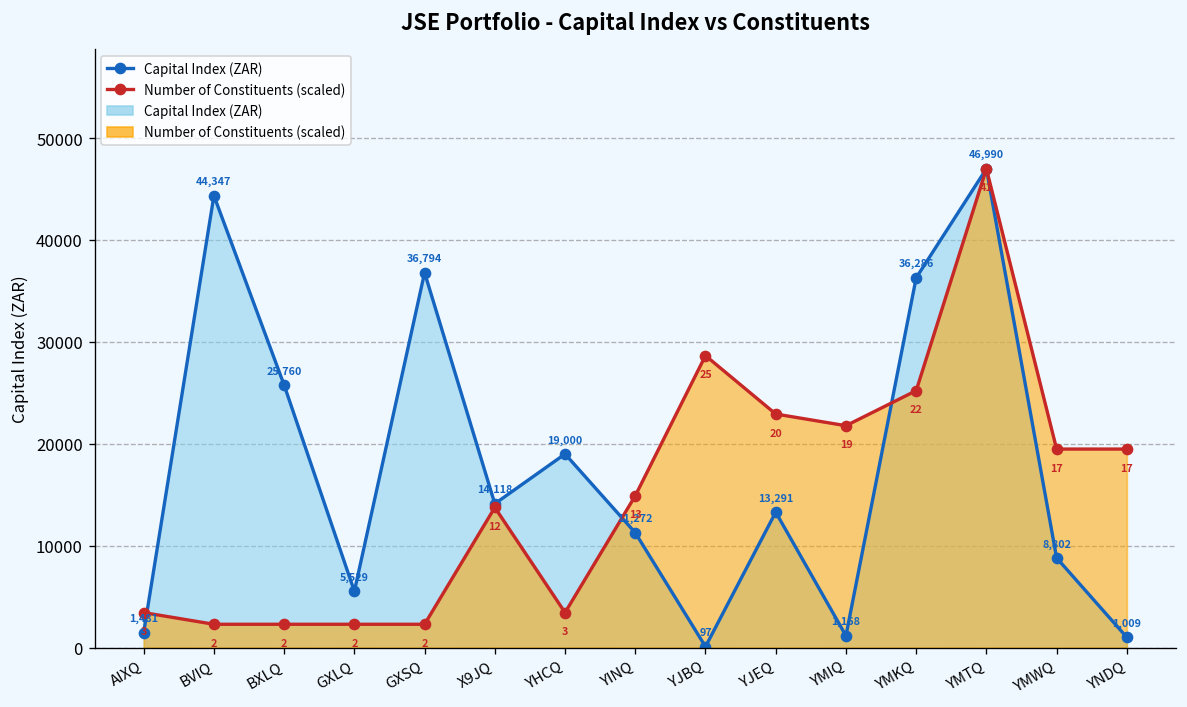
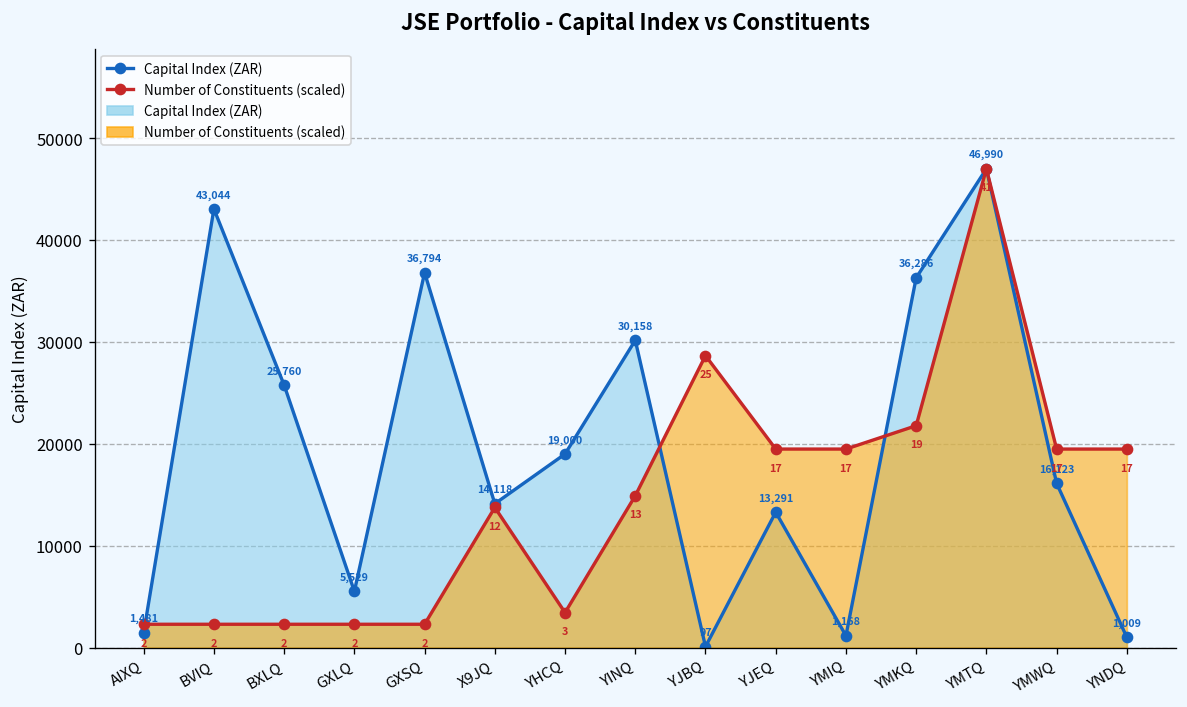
  {
    "Capital Index (ZAR)": {
-     "BVIQ": "44,347",
+     "BVIQ": "43,044",
      "BXLQ": "25,760",
      "GXLQ": "5,529",
      "GXSQ": "36,794",
      "X9JQ": "14,118",
      "YHCQ": "19,000",
-     "YINQ": "11,272",
+     "YINQ": "30,158",
      "YJBQ": "97",
      "YJEQ": "13,291",
      "YMIQ": "1,168",
      "YMKQ": "36,286",
-     "YMWQ": "8,802",
+     "YMWQ": "16,123",
      "YNDQ": "1,009"
    },
    "Number of Constituents (scaled)": {
-     "AIXQ": "3",
-     "YJEQ": "20",
-     "YMIQ": "19",
-     "YMKQ": "22"
+     "AIXQ": "2",
+     "YJEQ": "17",
+     "YMIQ": "17",
+     "YMKQ": "19"
    }
  }
